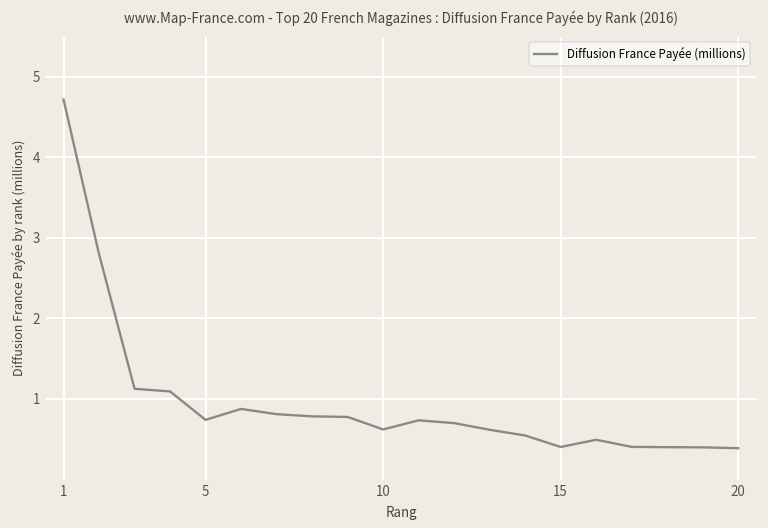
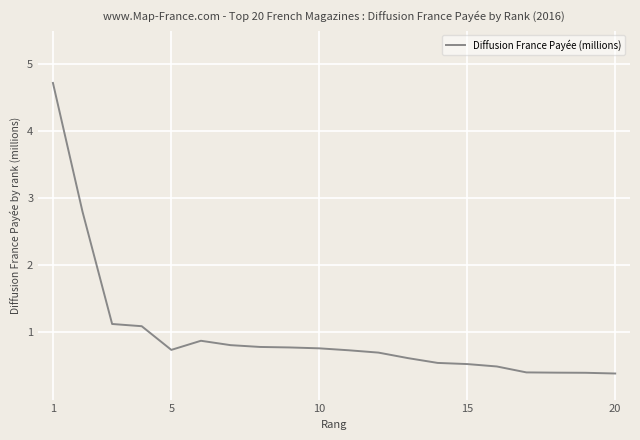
  {
    "1": 4.7,
    "5": 0.7,
-   "10": 0.6,
-   "15": 0.4,
+   "10": 0.8,
+   "15": 0.5,
    "20": 0.4
  }
